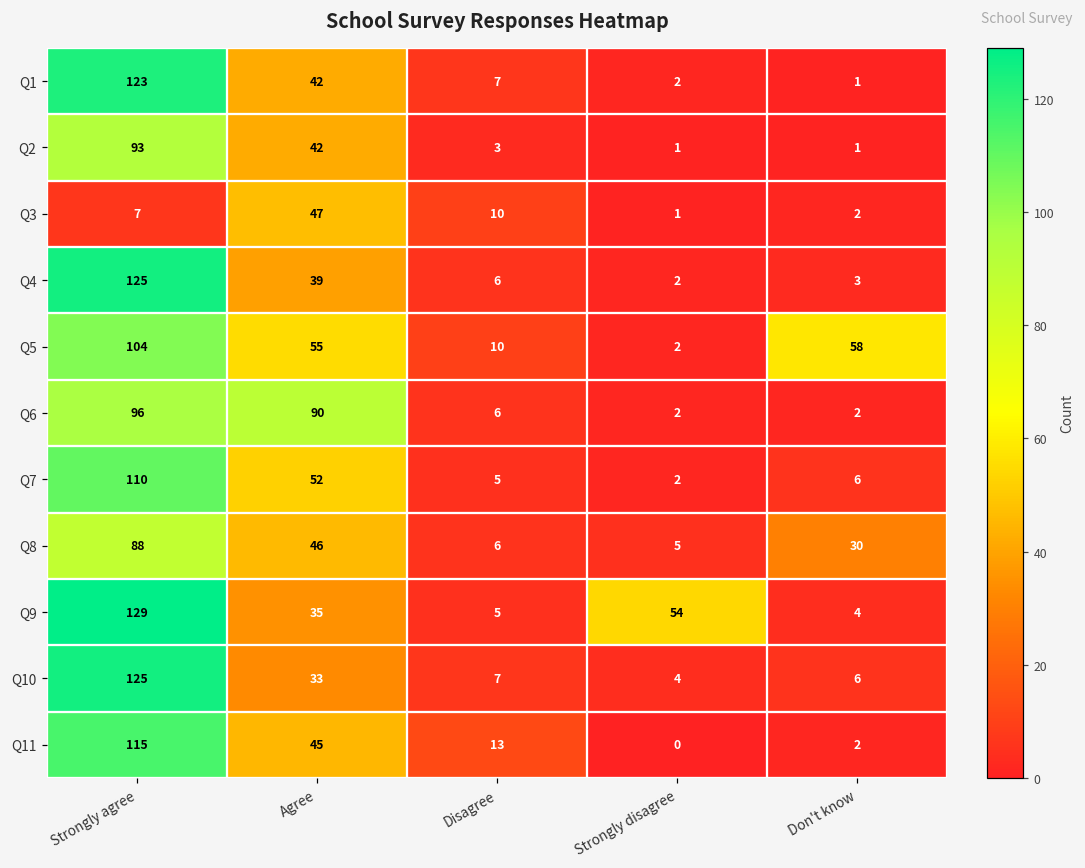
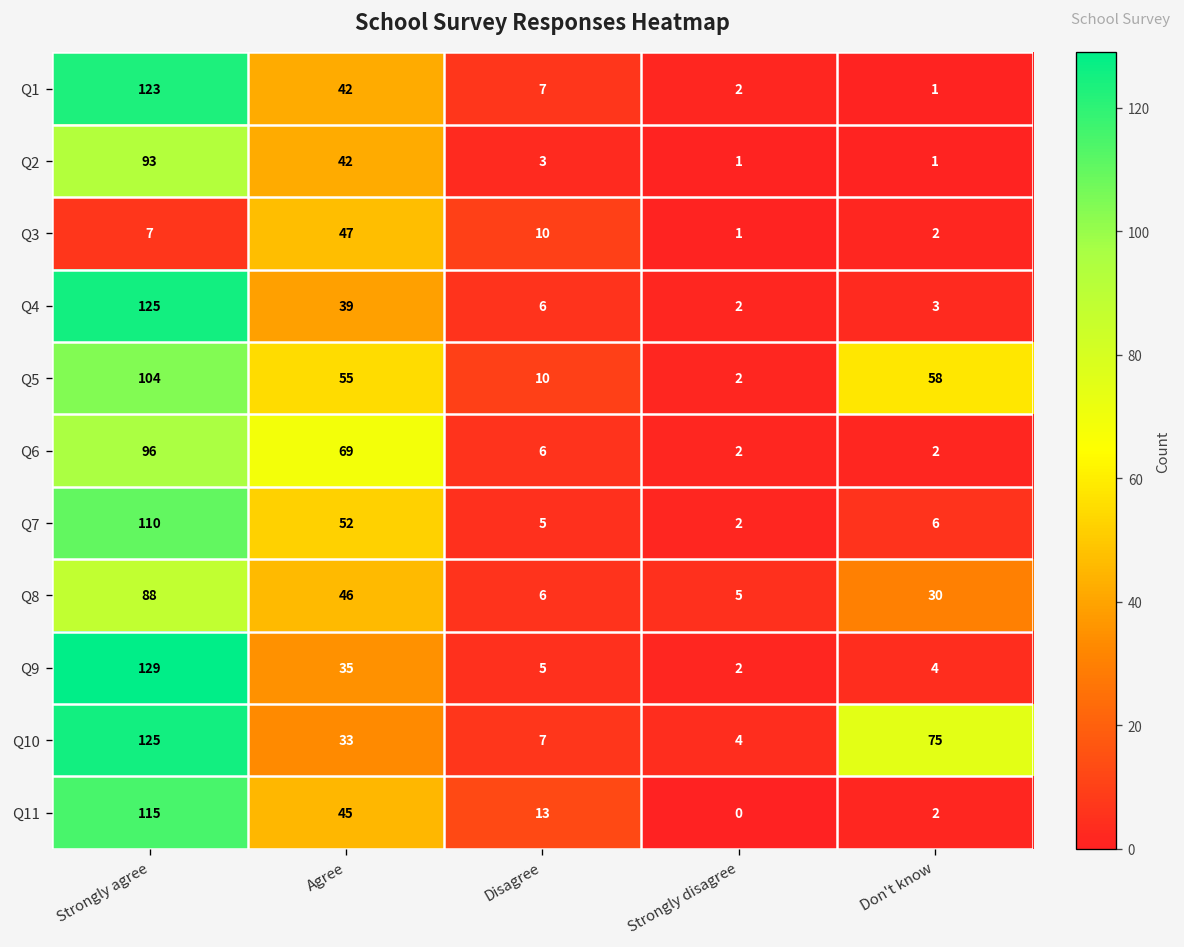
  {
    "Q1": {
      "Strongly agree": 123,
      "Agree": 42,
      "Disagree": 7,
      "Strongly disagree": 2,
      "Don't know": 1
    },
    "Q2": {
      "Strongly agree": 93,
      "Agree": 42,
      "Disagree": 3,
      "Strongly disagree": 1,
      "Don't know": 1
    },
    "Q3": {
      "Strongly agree": 7,
      "Agree": 47,
      "Disagree": 10,
      "Strongly disagree": 1,
      "Don't know": 2
    },
    "Q4": {
      "Strongly agree": 125,
      "Agree": 39,
      "Disagree": 6,
      "Strongly disagree": 2,
      "Don't know": 3
    },
    "Q5": {
      "Strongly agree": 104,
      "Agree": 55,
      "Disagree": 10,
      "Strongly disagree": 2,
      "Don't know": 58
    },
    "Q6": {
      "Strongly agree": 96,
-     "Agree": 90,
+     "Agree": 69,
      "Disagree": 6,
      "Strongly disagree": 2,
      "Don't know": 2
    },
    "Q7": {
      "Strongly agree": 110,
      "Agree": 52,
      "Disagree": 5,
      "Strongly disagree": 2,
      "Don't know": 6
    },
    "Q8": {
      "Strongly agree": 88,
      "Agree": 46,
      "Disagree": 6,
      "Strongly disagree": 5,
      "Don't know": 30
    },
    "Q9": {
      "Strongly agree": 129,
      "Agree": 35,
      "Disagree": 5,
-     "Strongly disagree": 54,
+     "Strongly disagree": 2,
      "Don't know": 4
    },
    "Q10": {
      "Strongly agree": 125,
      "Agree": 33,
      "Disagree": 7,
      "Strongly disagree": 4,
-     "Don't know": 6
+     "Don't know": 75
    },
    "Q11": {
      "Strongly agree": 115,
      "Agree": 45,
      "Disagree": 13,
      "Strongly disagree": 0,
      "Don't know": 2
    }
  }
